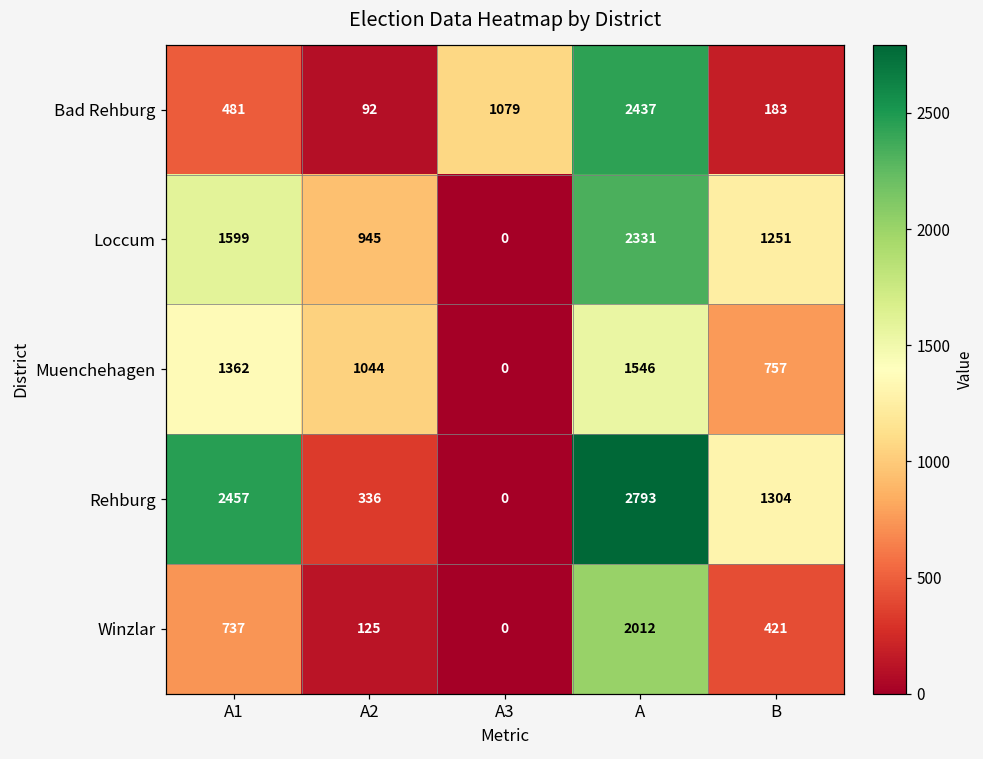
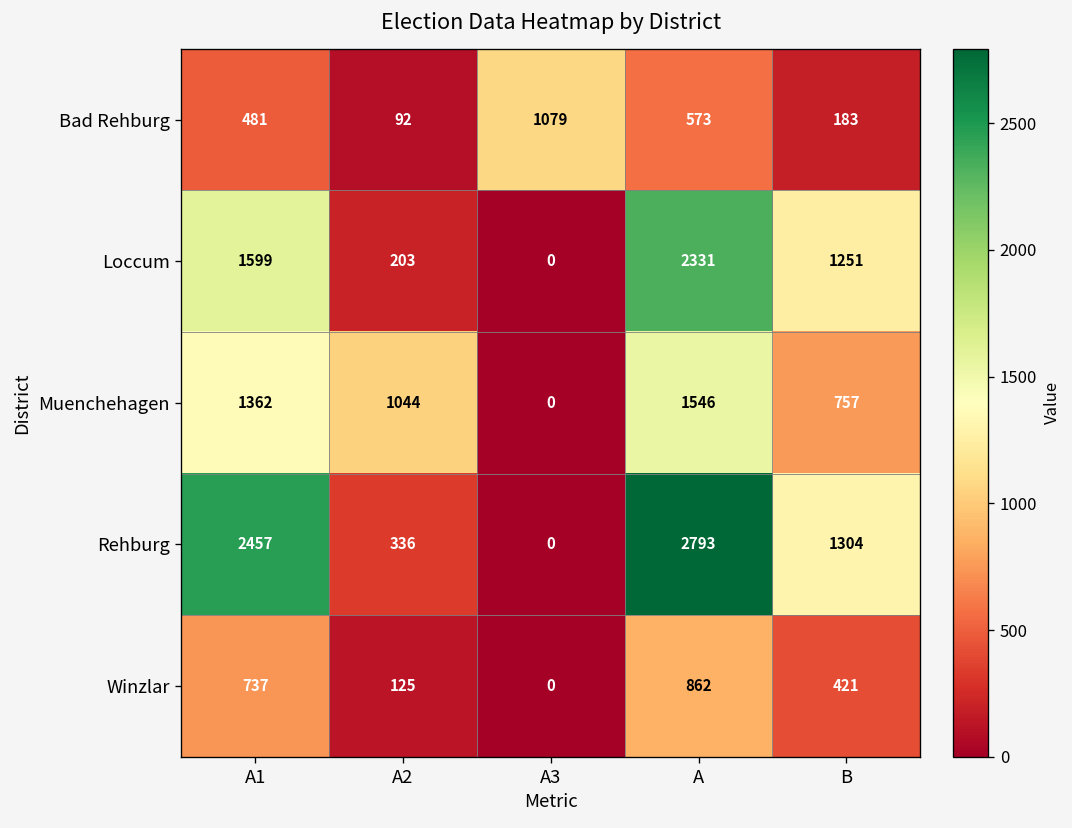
  {
    "Bad Rehburg": {
      "A1": 481,
      "A2": 92,
      "A3": 1079,
-     "A": 2437,
+     "A": 573,
      "B": 183
    },
    "Loccum": {
      "A1": 1599,
-     "A2": 945,
+     "A2": 203,
      "A3": 0,
      "A": 2331,
      "B": 1251
    },
    "Muenchehagen": {
      "A1": 1362,
      "A2": 1044,
      "A3": 0,
      "A": 1546,
      "B": 757
    },
    "Rehburg": {
      "A1": 2457,
      "A2": 336,
      "A3": 0,
      "A": 2793,
      "B": 1304
    },
    "Winzlar": {
      "A1": 737,
      "A2": 125,
      "A3": 0,
-     "A": 2012,
+     "A": 862,
      "B": 421
    }
  }
